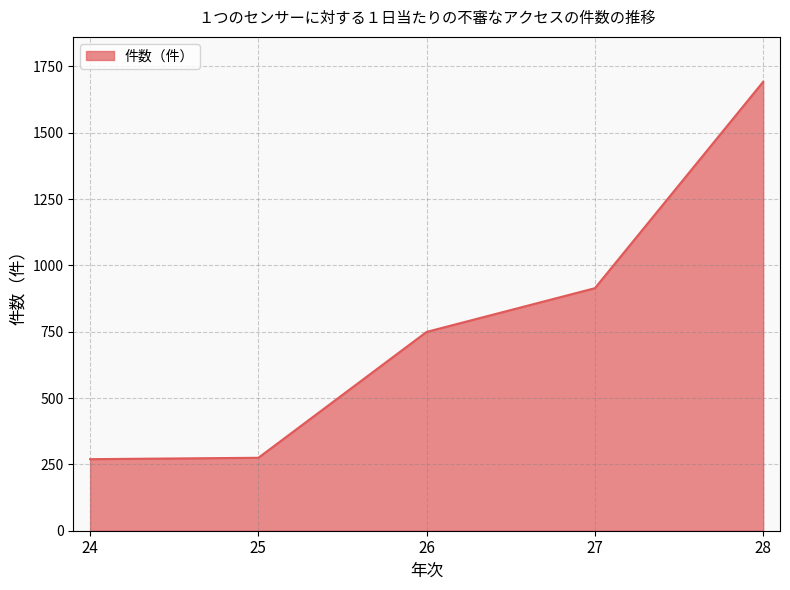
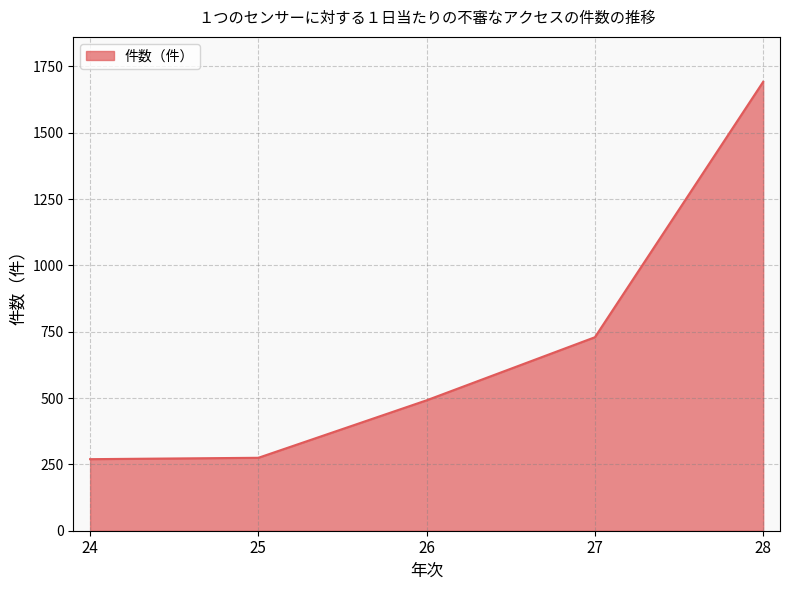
  {
    "24": 270,
    "25": 270,
-   "26": 750,
-   "27": 910,
+   "26": 490,
+   "27": 730,
    "28": 1690
  }
